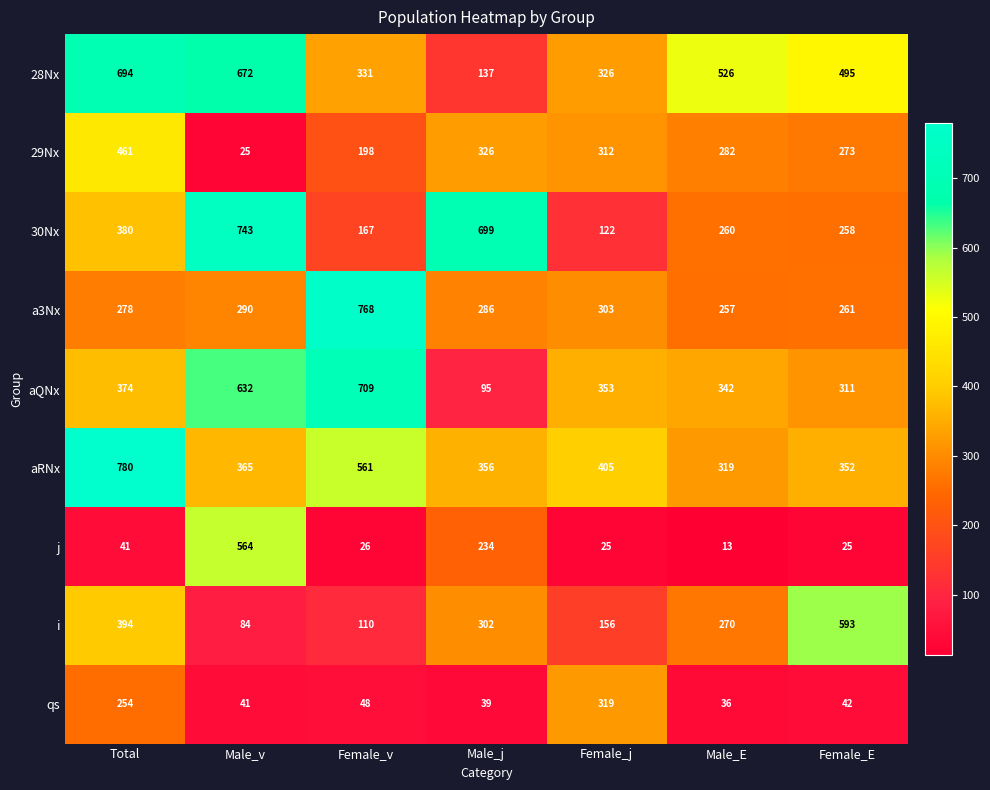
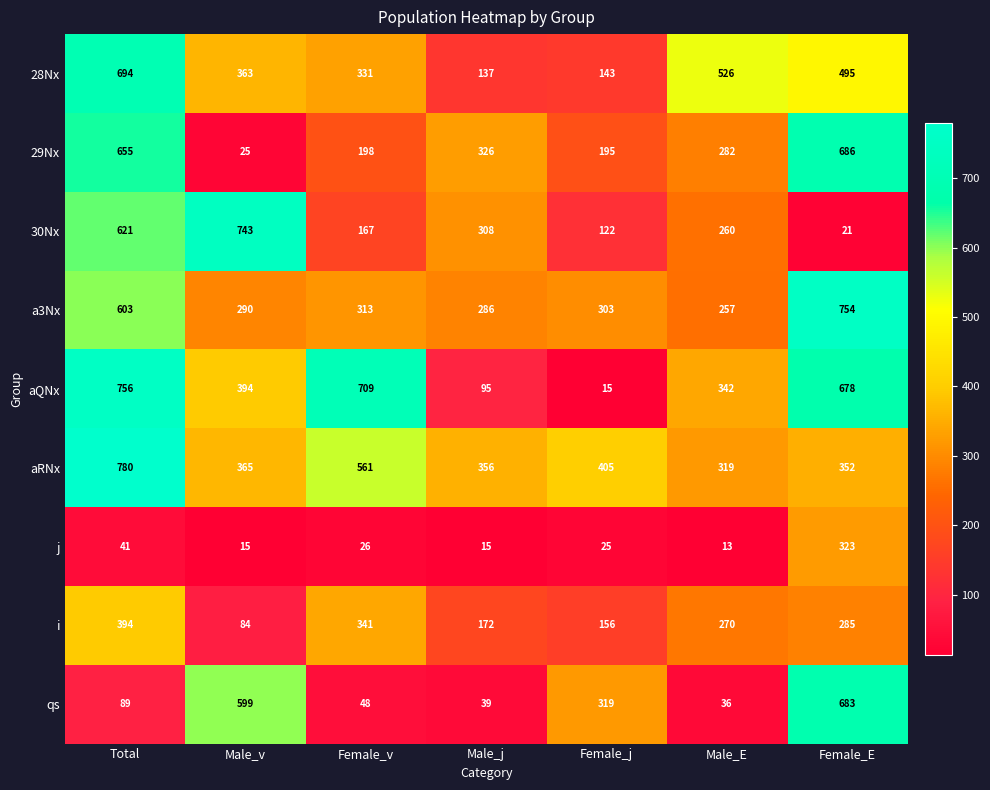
  {
    "28Nx": {
      "Total": 694,
-     "Male_v": 672,
+     "Male_v": 363,
      "Female_v": 331,
      "Male_j": 137,
-     "Female_j": 326,
+     "Female_j": 143,
      "Male_E": 526,
      "Female_E": 495
    },
    "29Nx": {
-     "Total": 461,
+     "Total": 655,
      "Male_v": 25,
      "Female_v": 198,
      "Male_j": 326,
-     "Female_j": 312,
+     "Female_j": 195,
      "Male_E": 282,
-     "Female_E": 273
+     "Female_E": 686
    },
    "30Nx": {
-     "Total": 380,
+     "Total": 621,
      "Male_v": 743,
      "Female_v": 167,
-     "Male_j": 699,
+     "Male_j": 308,
      "Female_j": 122,
      "Male_E": 260,
-     "Female_E": 258
+     "Female_E": 21
    },
    "a3Nx": {
-     "Total": 278,
+     "Total": 603,
      "Male_v": 290,
-     "Female_v": 768,
+     "Female_v": 313,
      "Male_j": 286,
      "Female_j": 303,
      "Male_E": 257,
-     "Female_E": 261
+     "Female_E": 754
    },
    "aQNx": {
-     "Total": 374,
-     "Male_v": 632,
+     "Total": 756,
+     "Male_v": 394,
      "Female_v": 709,
      "Male_j": 95,
-     "Female_j": 353,
+     "Female_j": 15,
      "Male_E": 342,
-     "Female_E": 311
+     "Female_E": 678
    },
    "aRNx": {
      "Total": 780,
      "Male_v": 365,
      "Female_v": 561,
      "Male_j": 356,
      "Female_j": 405,
      "Male_E": 319,
      "Female_E": 352
    },
    "j": {
      "Total": 41,
-     "Male_v": 564,
+     "Male_v": 15,
      "Female_v": 26,
-     "Male_j": 234,
+     "Male_j": 15,
      "Female_j": 25,
      "Male_E": 13,
-     "Female_E": 25
+     "Female_E": 323
    },
    "i": {
      "Total": 394,
      "Male_v": 84,
-     "Female_v": 110,
-     "Male_j": 302,
+     "Female_v": 341,
+     "Male_j": 172,
      "Female_j": 156,
      "Male_E": 270,
-     "Female_E": 593
+     "Female_E": 285
    },
    "qs": {
-     "Total": 254,
-     "Male_v": 41,
+     "Total": 89,
+     "Male_v": 599,
      "Female_v": 48,
      "Male_j": 39,
      "Female_j": 319,
      "Male_E": 36,
-     "Female_E": 42
+     "Female_E": 683
    }
  }
